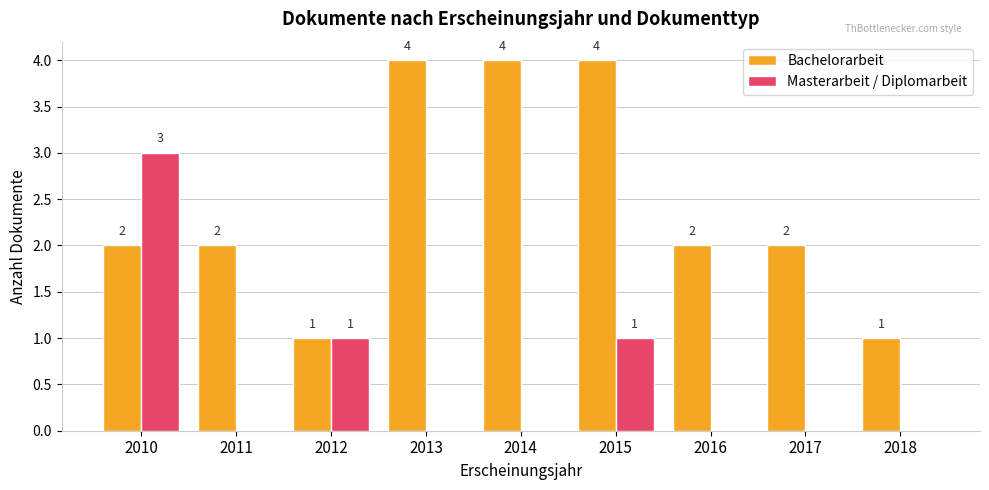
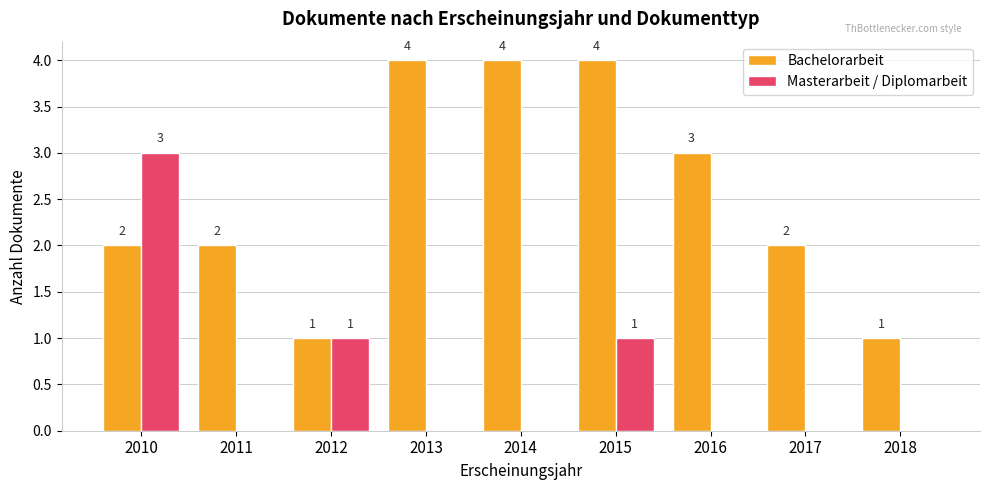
  {
    "Bachelorarbeit": {
      "2010": 2,
      "2011": 2,
      "2012": 1,
      "2013": 4,
      "2014": 4,
      "2015": 4,
-     "2016": 2,
+     "2016": 3,
      "2017": 2,
      "2018": 1
    },
    "Masterarbeit / Diplomarbeit": {
      "2010": 3,
      "2012": 1,
      "2015": 1
    }
  }
